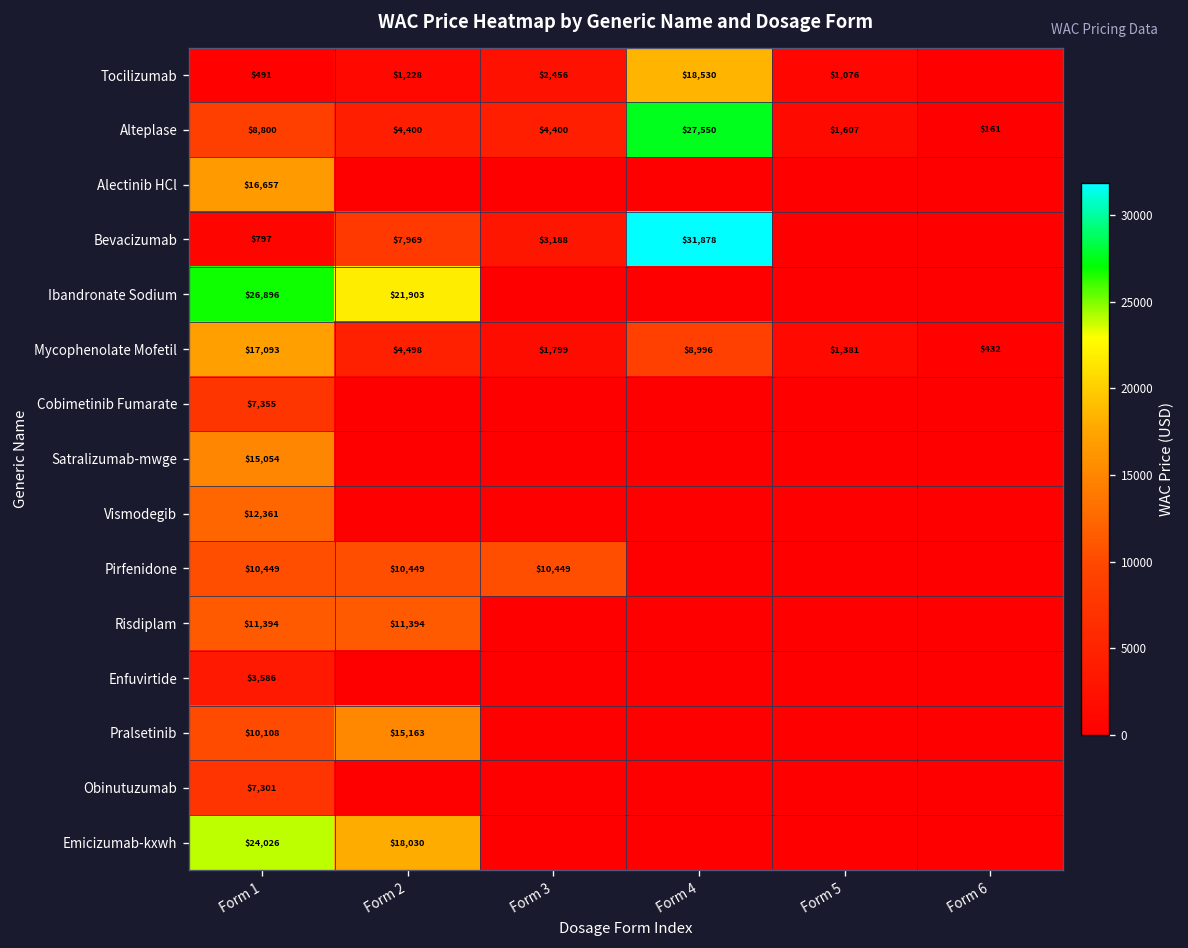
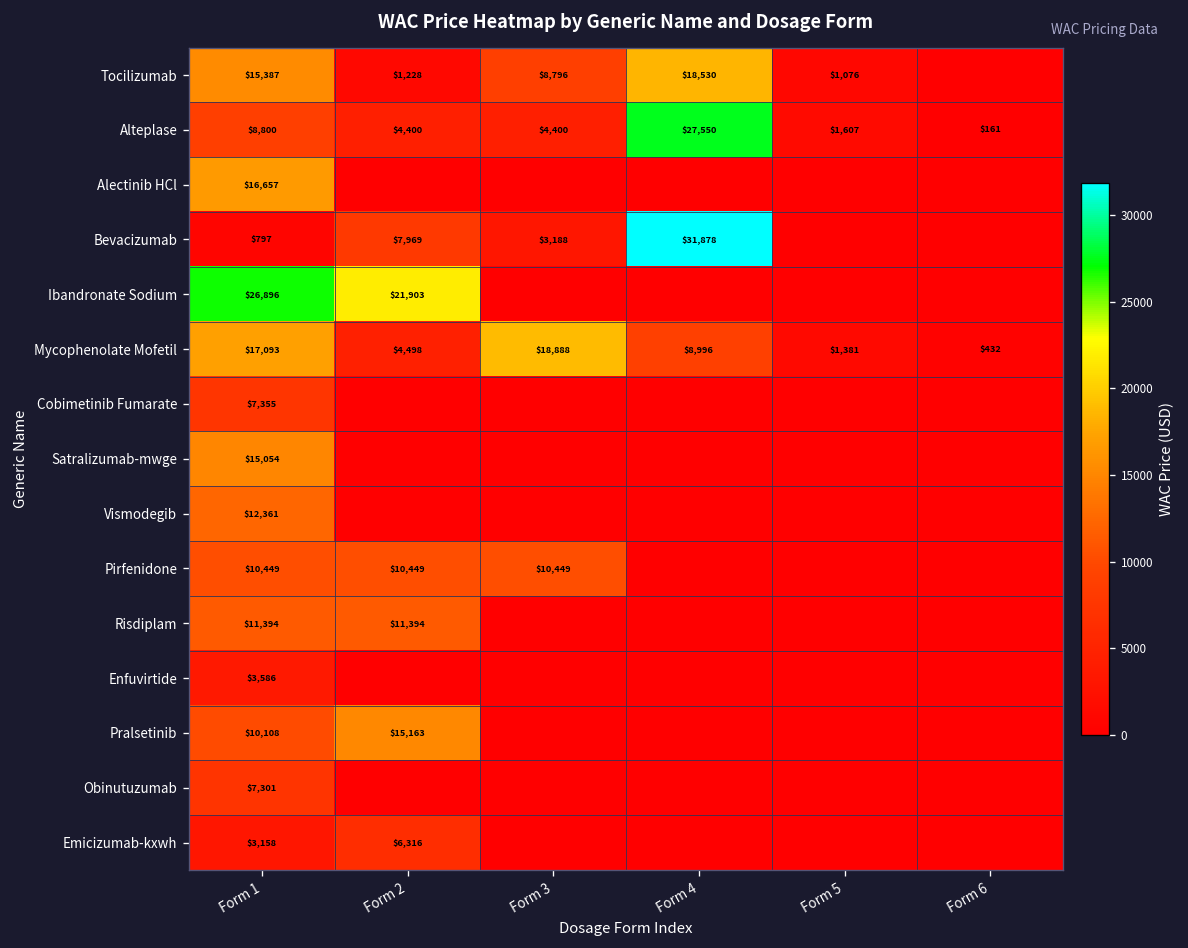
  {
    "Tocilizumab": {
-     "Form 1": "$491",
+     "Form 1": "$15,387",
      "Form 2": "$1,228",
-     "Form 3": "$2,456",
+     "Form 3": "$8,796",
      "Form 4": "$18,530",
      "Form 5": "$1,076"
    },
    "Alteplase": {
      "Form 1": "$8,800",
      "Form 2": "$4,400",
      "Form 3": "$4,400",
      "Form 4": "$27,550",
      "Form 5": "$1,607",
      "Form 6": "$161"
    },
    "Alectinib HCl": {
      "Form 1": "$16,657"
    },
    "Bevacizumab": {
      "Form 1": "$797",
      "Form 2": "$7,969",
      "Form 3": "$3,188",
      "Form 4": "$31,878"
    },
    "Ibandronate Sodium": {
      "Form 1": "$26,896",
      "Form 2": "$21,903"
    },
    "Mycophenolate Mofetil": {
      "Form 1": "$17,093",
      "Form 2": "$4,498",
-     "Form 3": "$1,799",
+     "Form 3": "$18,888",
      "Form 4": "$8,996",
      "Form 5": "$1,381",
      "Form 6": "$432"
    },
    "Cobimetinib Fumarate": {
      "Form 1": "$7,355"
    },
    "Satralizumab-mwge": {
      "Form 1": "$15,054"
    },
    "Vismodegib": {
      "Form 1": "$12,361"
    },
    "Pirfenidone": {
      "Form 1": "$10,449",
      "Form 2": "$10,449",
      "Form 3": "$10,449"
    },
    "Risdiplam": {
      "Form 1": "$11,394",
      "Form 2": "$11,394"
    },
    "Enfuvirtide": {
      "Form 1": "$3,586"
    },
    "Pralsetinib": {
      "Form 1": "$10,108",
      "Form 2": "$15,163"
    },
    "Obinutuzumab": {
      "Form 1": "$7,301"
    },
    "Emicizumab-kxwh": {
-     "Form 1": "$24,026",
-     "Form 2": "$18,030"
+     "Form 1": "$3,158",
+     "Form 2": "$6,316"
    }
  }
